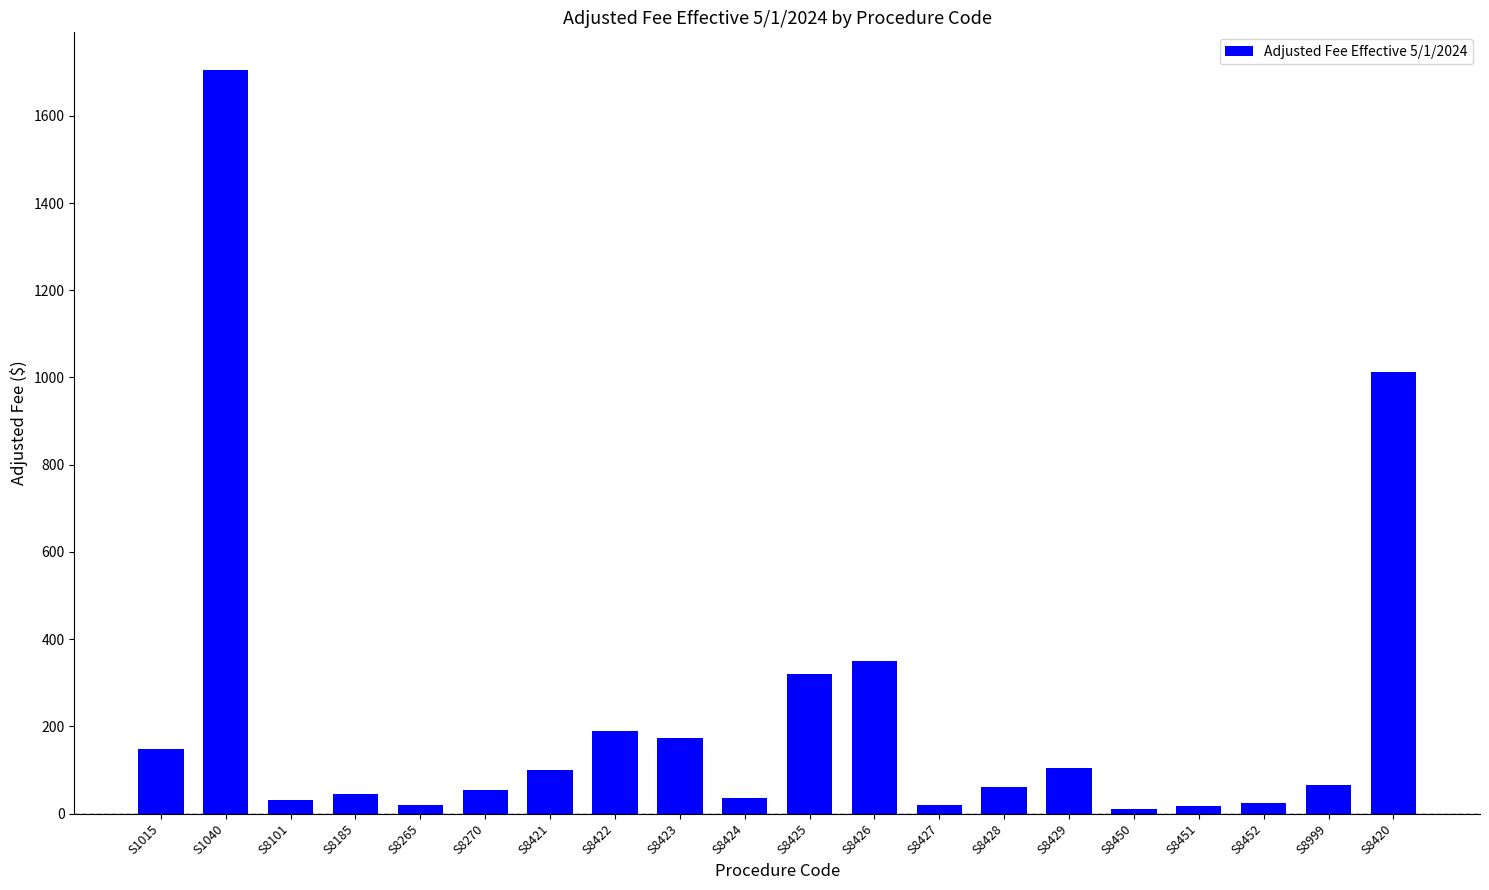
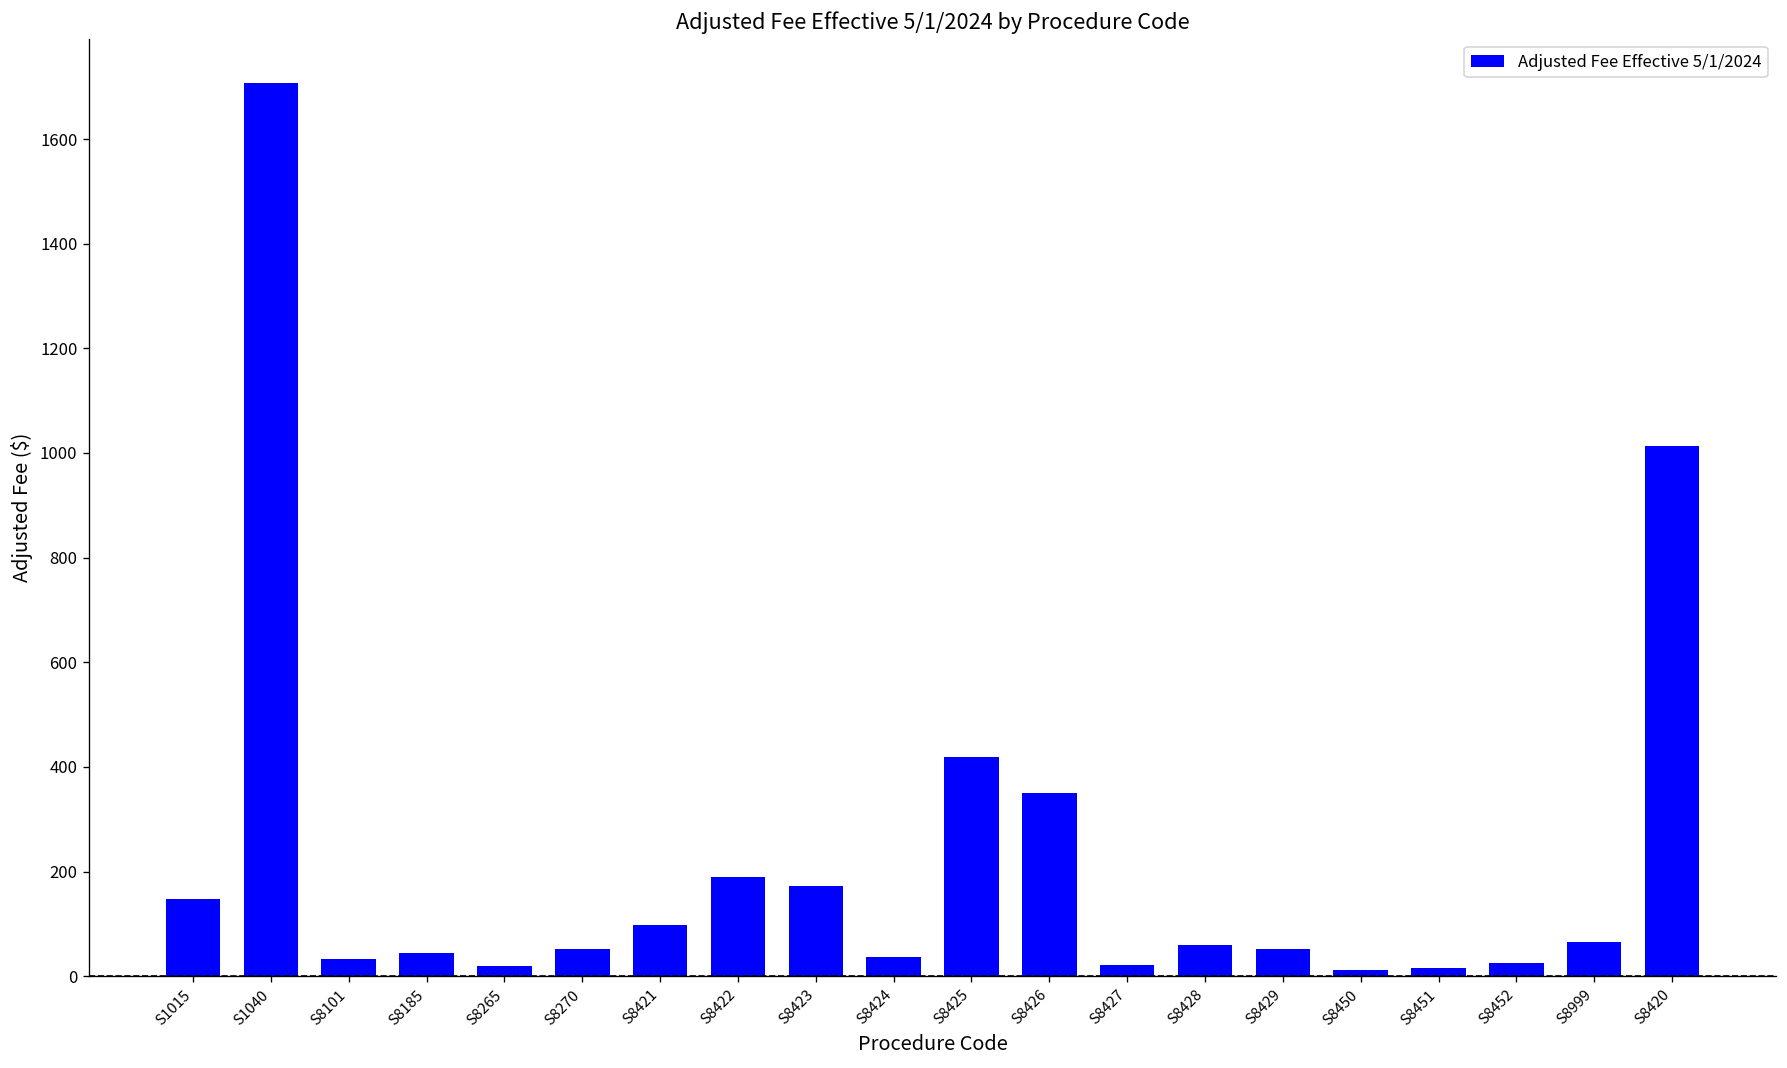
  {
    "S1015": 150,
    "S1040": 1710,
    "S8101": 30,
    "S8185": 40,
    "S8265": 20,
    "S8270": 50,
    "S8421": 100,
    "S8422": 190,
    "S8423": 170,
    "S8424": 40,
-   "S8425": 320,
+   "S8425": 420,
    "S8426": 350,
    "S8427": 20,
    "S8428": 60,
-   "S8429": 100,
+   "S8429": 50,
    "S8450": 10,
    "S8451": 20,
    "S8452": 20,
    "S8999": 70,
    "S8420": 1010
  }
